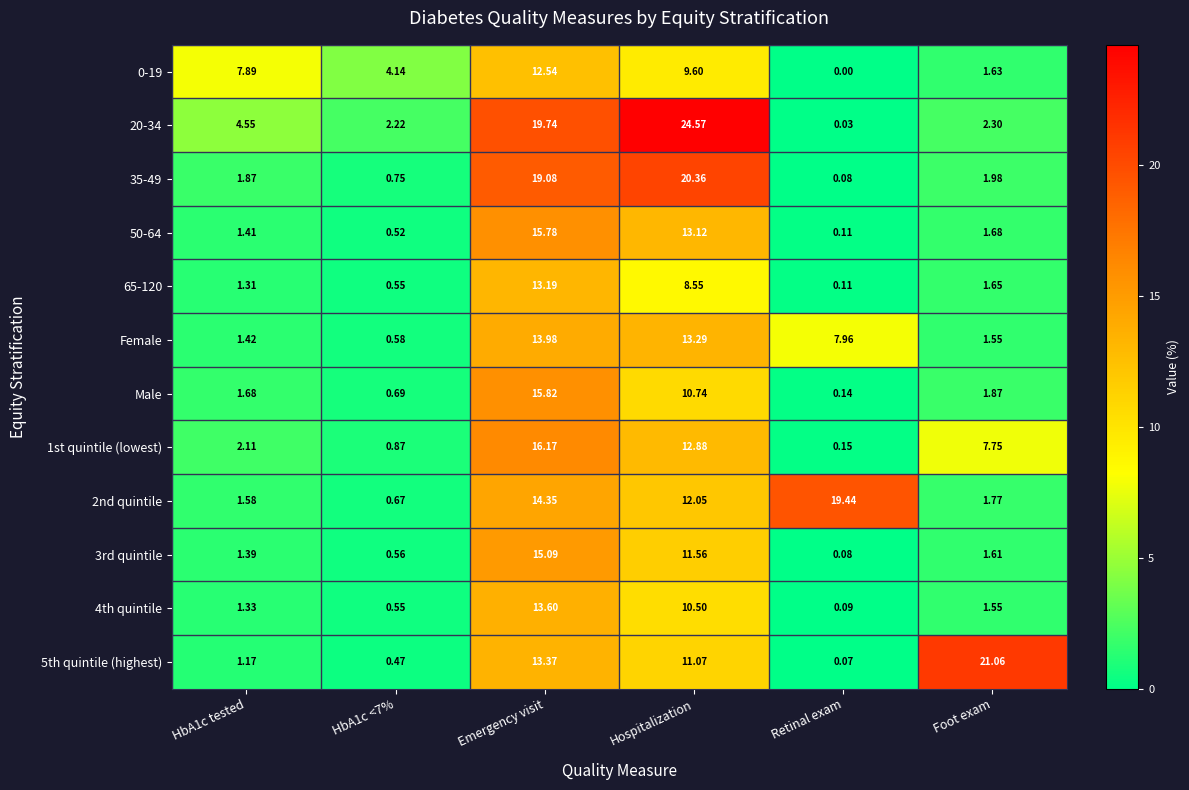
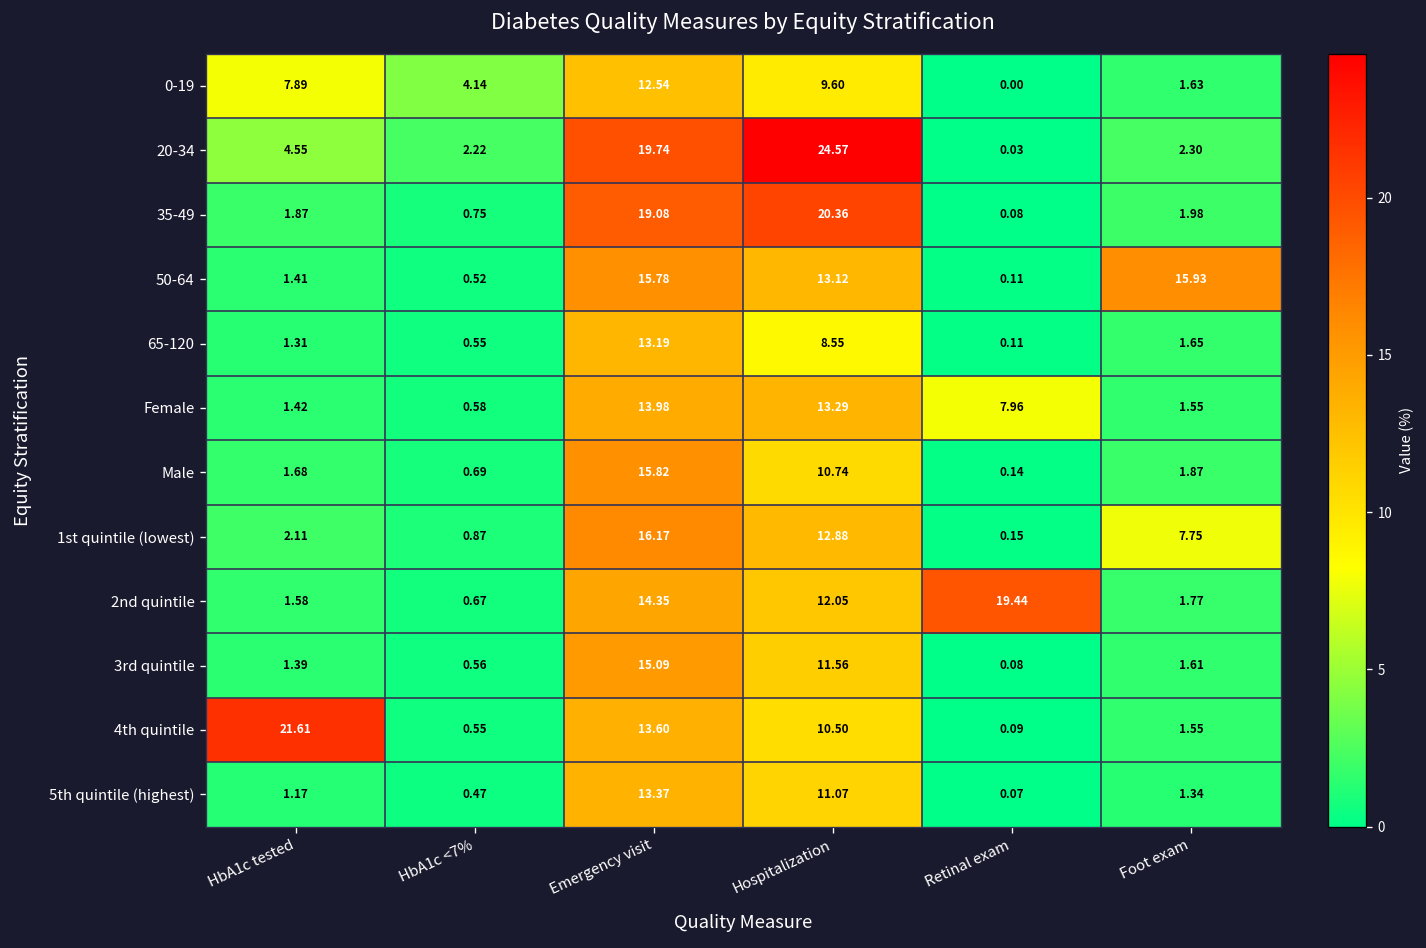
  {
    "0-19": {
      "HbA1c tested": 7.89,
      "HbA1c <7%": 4.14,
      "Emergency visit": 12.54,
      "Hospitalization": 9.60,
      "Retinal exam": 0.00,
      "Foot exam": 1.63
    },
    "20-34": {
      "HbA1c tested": 4.55,
      "HbA1c <7%": 2.22,
      "Emergency visit": 19.74,
      "Hospitalization": 24.57,
      "Retinal exam": 0.03,
      "Foot exam": 2.30
    },
    "35-49": {
      "HbA1c tested": 1.87,
      "HbA1c <7%": 0.75,
      "Emergency visit": 19.08,
      "Hospitalization": 20.36,
      "Retinal exam": 0.08,
      "Foot exam": 1.98
    },
    "50-64": {
      "HbA1c tested": 1.41,
      "HbA1c <7%": 0.52,
      "Emergency visit": 15.78,
      "Hospitalization": 13.12,
      "Retinal exam": 0.11,
-     "Foot exam": 1.68
+     "Foot exam": 15.93
    },
    "65-120": {
      "HbA1c tested": 1.31,
      "HbA1c <7%": 0.55,
      "Emergency visit": 13.19,
      "Hospitalization": 8.55,
      "Retinal exam": 0.11,
      "Foot exam": 1.65
    },
    "Female": {
      "HbA1c tested": 1.42,
      "HbA1c <7%": 0.58,
      "Emergency visit": 13.98,
      "Hospitalization": 13.29,
      "Retinal exam": 7.96,
      "Foot exam": 1.55
    },
    "Male": {
      "HbA1c tested": 1.68,
      "HbA1c <7%": 0.69,
      "Emergency visit": 15.82,
      "Hospitalization": 10.74,
      "Retinal exam": 0.14,
      "Foot exam": 1.87
    },
    "1st quintile (lowest)": {
      "HbA1c tested": 2.11,
      "HbA1c <7%": 0.87,
      "Emergency visit": 16.17,
      "Hospitalization": 12.88,
      "Retinal exam": 0.15,
      "Foot exam": 7.75
    },
    "2nd quintile": {
      "HbA1c tested": 1.58,
      "HbA1c <7%": 0.67,
      "Emergency visit": 14.35,
      "Hospitalization": 12.05,
      "Retinal exam": 19.44,
      "Foot exam": 1.77
    },
    "3rd quintile": {
      "HbA1c tested": 1.39,
      "HbA1c <7%": 0.56,
      "Emergency visit": 15.09,
      "Hospitalization": 11.56,
      "Retinal exam": 0.08,
      "Foot exam": 1.61
    },
    "4th quintile": {
-     "HbA1c tested": 1.33,
+     "HbA1c tested": 21.61,
      "HbA1c <7%": 0.55,
      "Emergency visit": 13.60,
      "Hospitalization": 10.50,
      "Retinal exam": 0.09,
      "Foot exam": 1.55
    },
    "5th quintile (highest)": {
      "HbA1c tested": 1.17,
      "HbA1c <7%": 0.47,
      "Emergency visit": 13.37,
      "Hospitalization": 11.07,
      "Retinal exam": 0.07,
-     "Foot exam": 21.06
+     "Foot exam": 1.34
    }
  }
